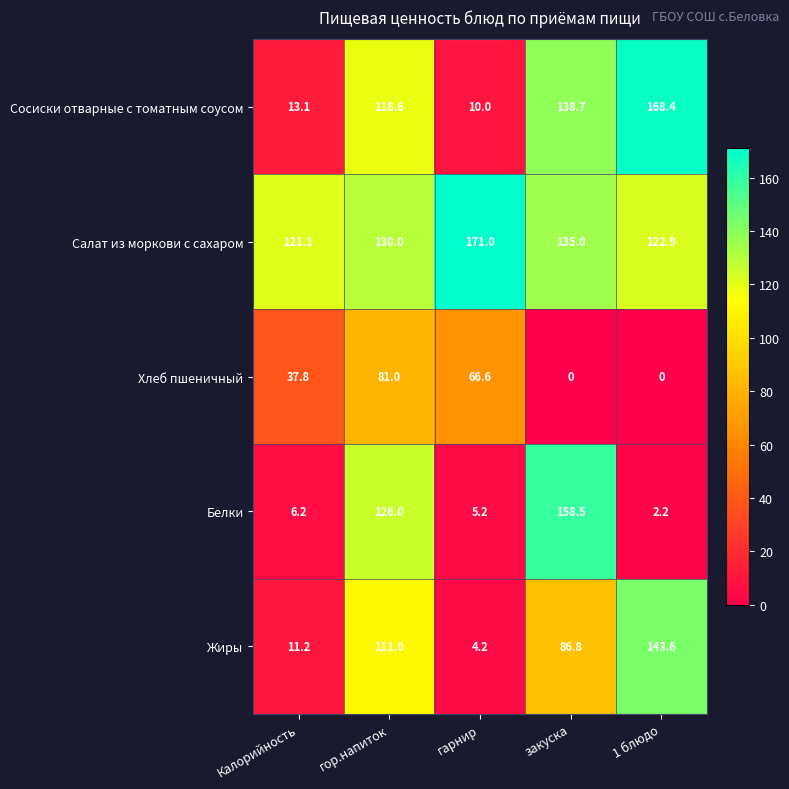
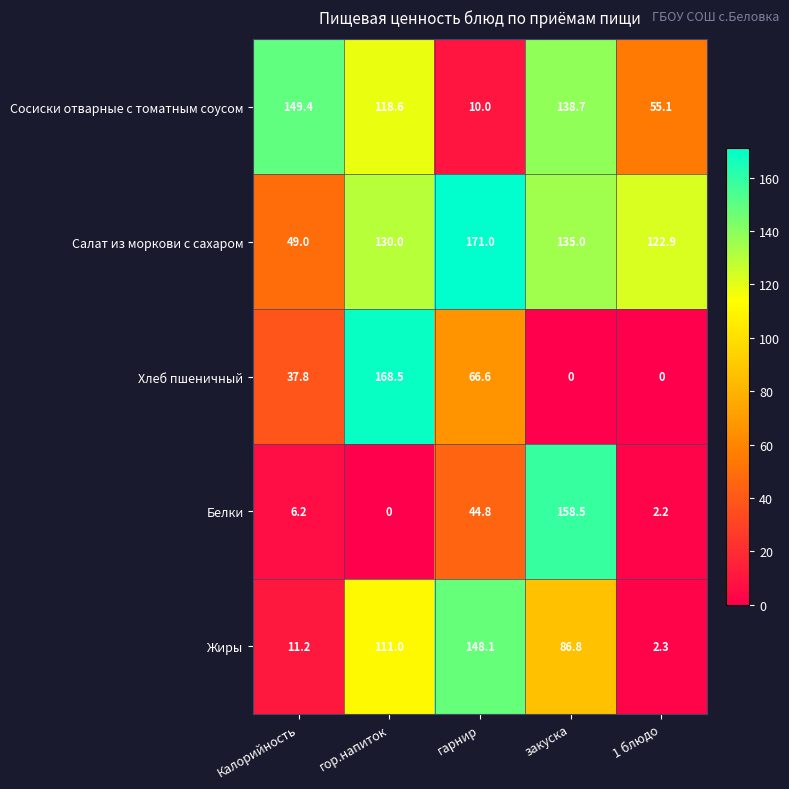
  {
    "Сосиски отварные с томатным соусом": {
-     "Калорийность": 13.1,
+     "Калорийность": 149.4,
      "гор.напиток": 118.6,
      "гарнир": 10.0,
      "закуска": 138.7,
-     "1 блюдо": 168.4
+     "1 блюдо": 55.1
    },
    "Салат из моркови с сахаром": {
-     "Калорийность": 121.1,
+     "Калорийность": 49.0,
      "гор.напиток": 130.0,
      "гарнир": 171.0,
      "закуска": 135.0,
      "1 блюдо": 122.9
    },
    "Хлеб пшеничный": {
      "Калорийность": 37.8,
-     "гор.напиток": 81.0,
+     "гор.напиток": 168.5,
      "гарнир": 66.6,
      "закуска": 0,
      "1 блюдо": 0
    },
    "Белки": {
      "Калорийность": 6.2,
-     "гор.напиток": 126.0,
-     "гарнир": 5.2,
+     "гор.напиток": 0,
+     "гарнир": 44.8,
      "закуска": 158.5,
      "1 блюдо": 2.2
    },
    "Жиры": {
      "Калорийность": 11.2,
      "гор.напиток": 111.0,
-     "гарнир": 4.2,
+     "гарнир": 148.1,
      "закуска": 86.8,
-     "1 блюдо": 143.6
+     "1 блюдо": 2.3
    }
  }
